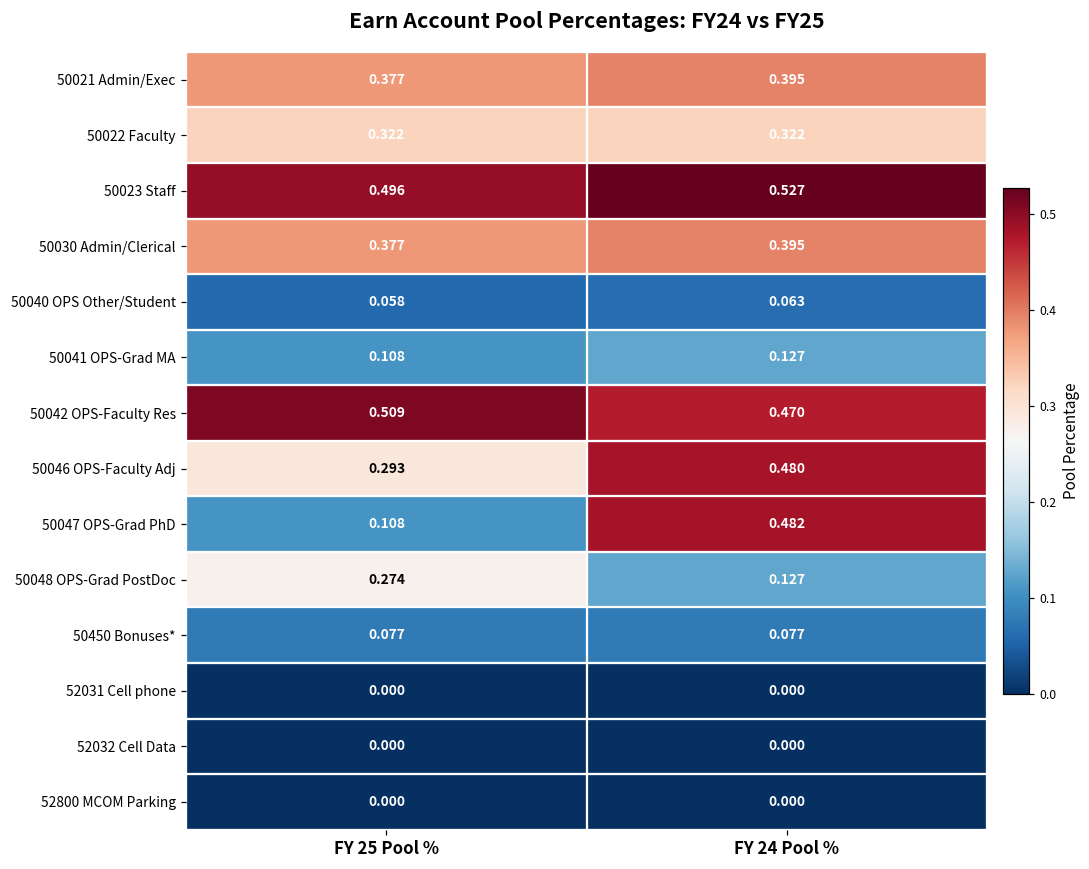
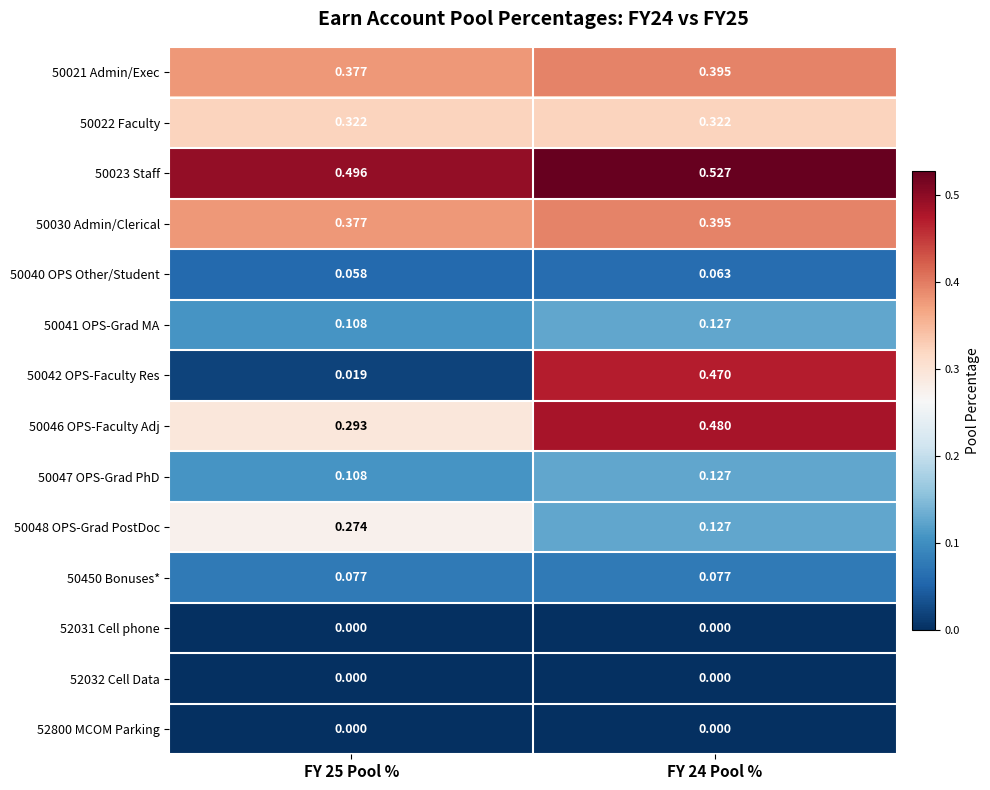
  {
    "50021 Admin/Exec": {
      "FY 25 Pool %": 0.377,
      "FY 24 Pool %": 0.395
    },
    "50022 Faculty": {
      "FY 25 Pool %": 0.322,
      "FY 24 Pool %": 0.322
    },
    "50023 Staff": {
      "FY 25 Pool %": 0.496,
      "FY 24 Pool %": 0.527
    },
    "50030 Admin/Clerical": {
      "FY 25 Pool %": 0.377,
      "FY 24 Pool %": 0.395
    },
    "50040 OPS Other/Student": {
      "FY 25 Pool %": 0.058,
      "FY 24 Pool %": 0.063
    },
    "50041 OPS-Grad MA": {
      "FY 25 Pool %": 0.108,
      "FY 24 Pool %": 0.127
    },
    "50042 OPS-Faculty Res": {
-     "FY 25 Pool %": 0.509,
+     "FY 25 Pool %": 0.019,
      "FY 24 Pool %": 0.470
    },
    "50046 OPS-Faculty Adj": {
      "FY 25 Pool %": 0.293,
      "FY 24 Pool %": 0.480
    },
    "50047 OPS-Grad PhD": {
      "FY 25 Pool %": 0.108,
-     "FY 24 Pool %": 0.482
+     "FY 24 Pool %": 0.127
    },
    "50048 OPS-Grad PostDoc": {
      "FY 25 Pool %": 0.274,
      "FY 24 Pool %": 0.127
    },
    "50450 Bonuses*": {
      "FY 25 Pool %": 0.077,
      "FY 24 Pool %": 0.077
    },
    "52031 Cell phone": {
      "FY 25 Pool %": 0.000,
      "FY 24 Pool %": 0.000
    },
    "52032 Cell Data": {
      "FY 25 Pool %": 0.000,
      "FY 24 Pool %": 0.000
    },
    "52800 MCOM Parking": {
      "FY 25 Pool %": 0.000,
      "FY 24 Pool %": 0.000
    }
  }
